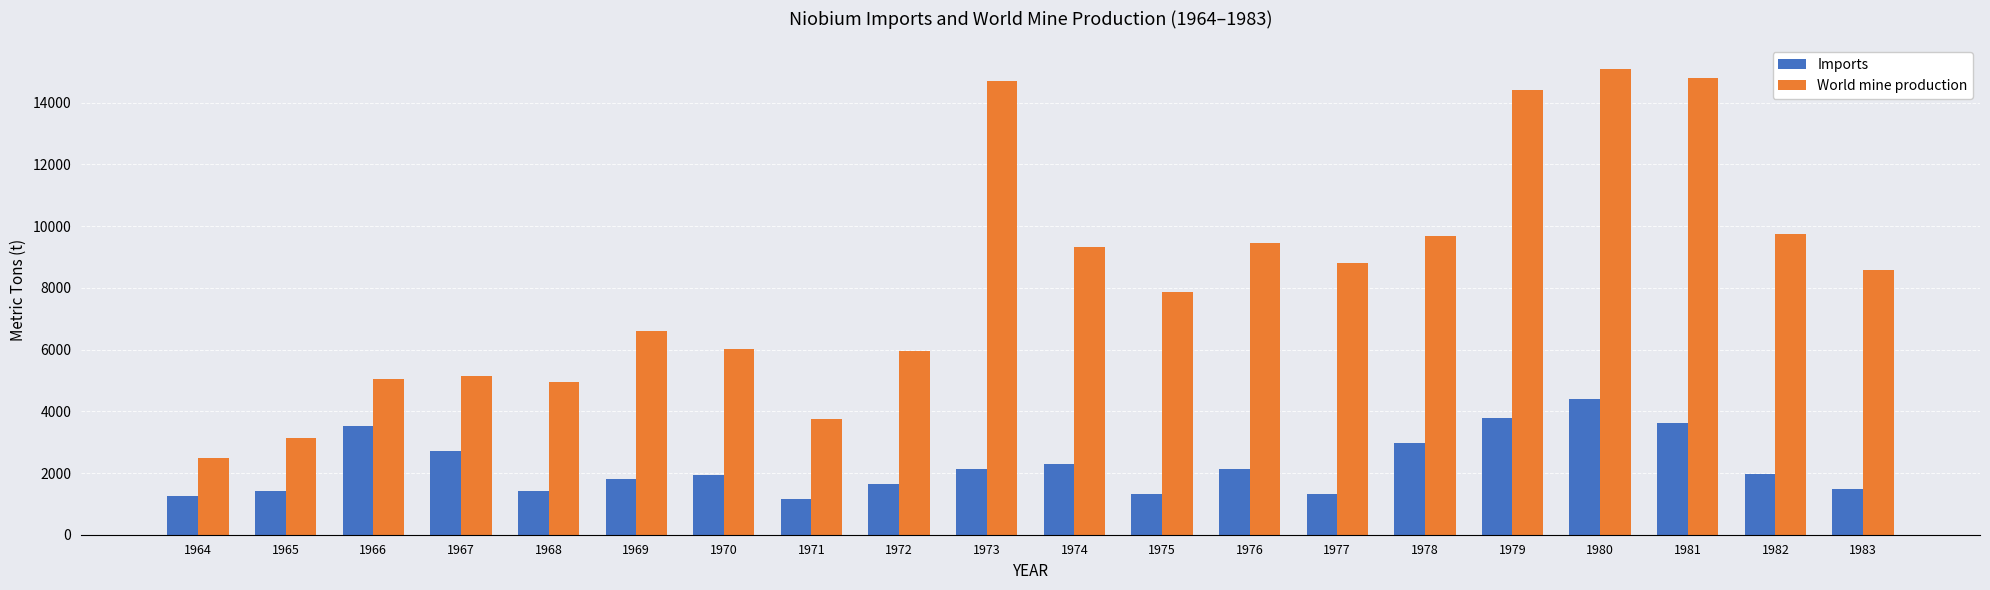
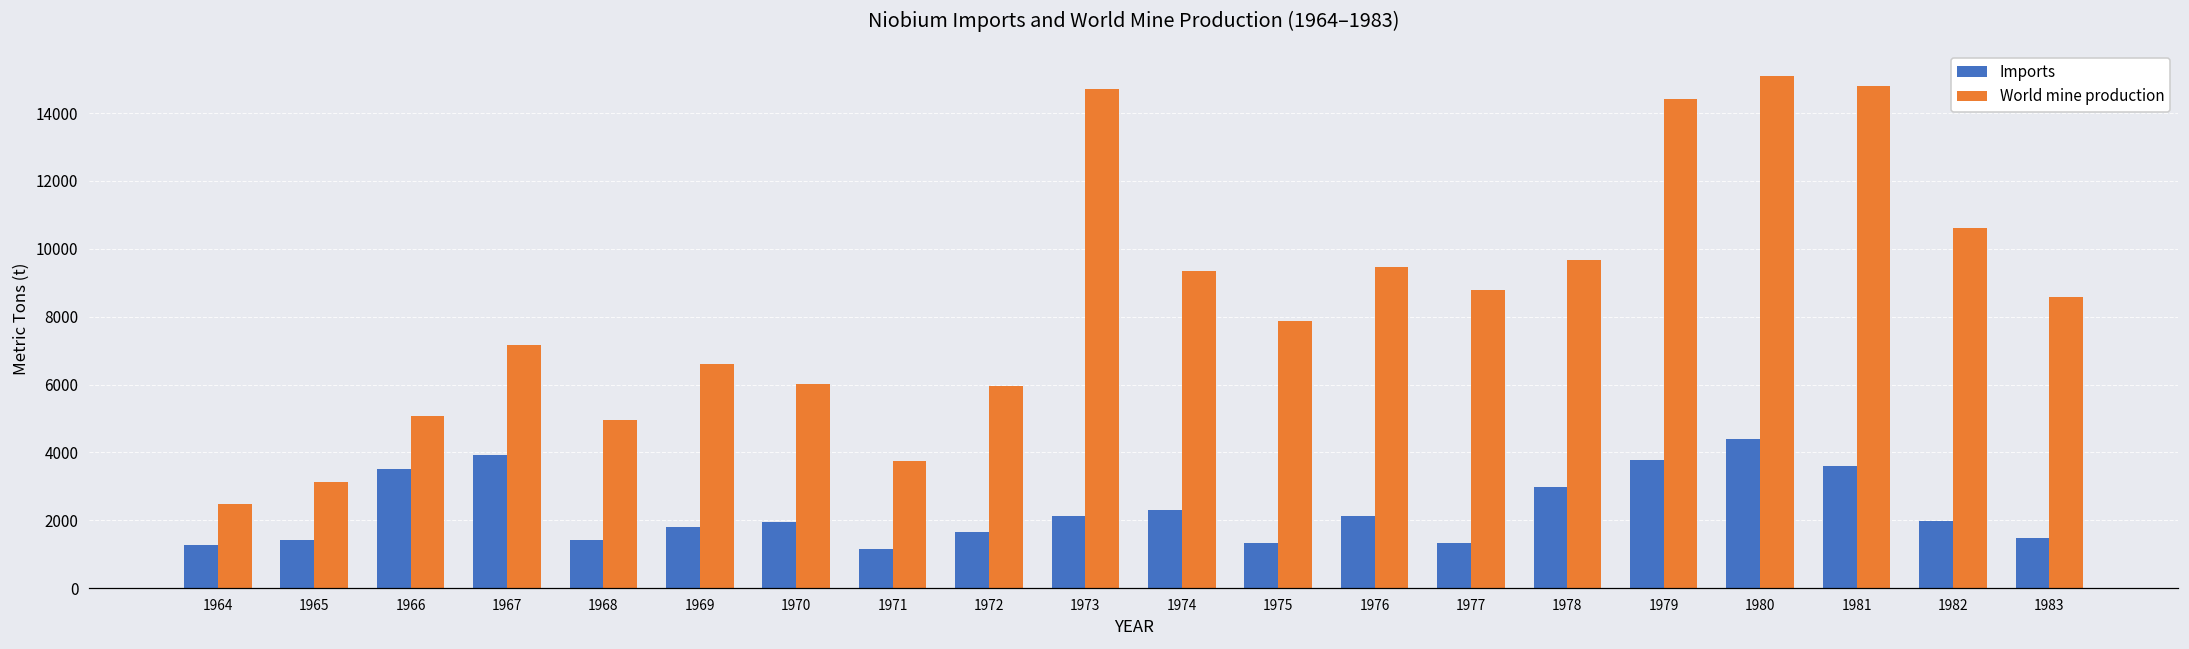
  {
    "Imports": {
      "1964": 1300,
      "1965": 1400,
      "1966": 3500,
-     "1967": 2700,
+     "1967": 3900,
      "1968": 1400,
      "1969": 1800,
      "1970": 2000,
      "1971": 1200,
      "1972": 1700,
      "1973": 2100,
      "1974": 2300,
      "1975": 1300,
      "1976": 2100,
      "1977": 1300,
      "1978": 3000,
      "1979": 3800,
      "1980": 4400,
      "1981": 3600,
      "1982": 2000,
      "1983": 1500
    },
    "World mine production": {
      "1964": 2500,
      "1965": 3100,
      "1966": 5100,
-     "1967": 5200,
+     "1967": 7200,
      "1968": 5000,
      "1969": 6600,
      "1970": 6000,
      "1971": 3700,
      "1972": 6000,
      "1973": 14700,
      "1974": 9300,
      "1975": 7900,
      "1976": 9500,
      "1977": 8800,
      "1978": 9700,
      "1979": 14400,
      "1980": 15100,
      "1981": 14800,
-     "1982": 9700,
+     "1982": 10600,
      "1983": 8600
    }
  }
